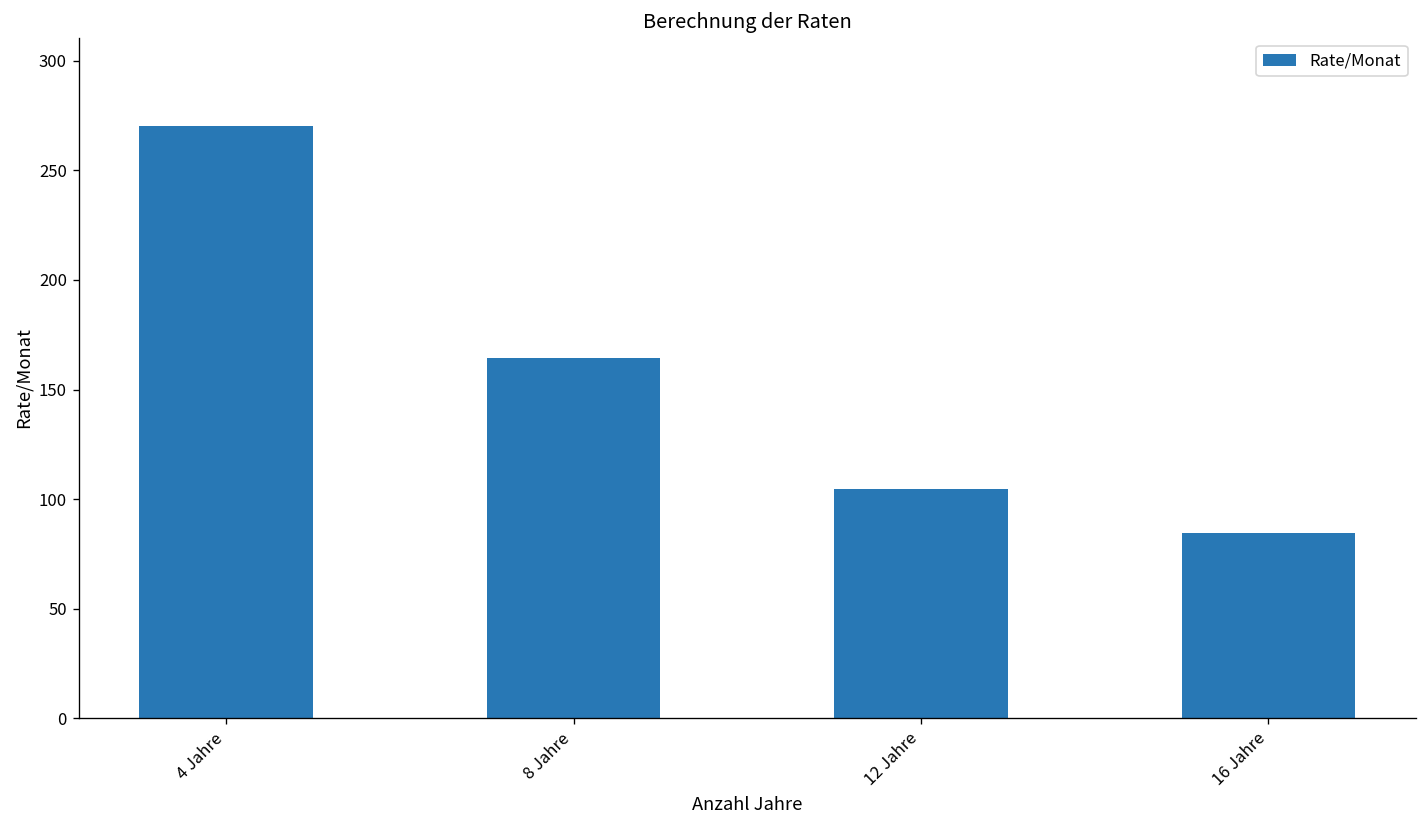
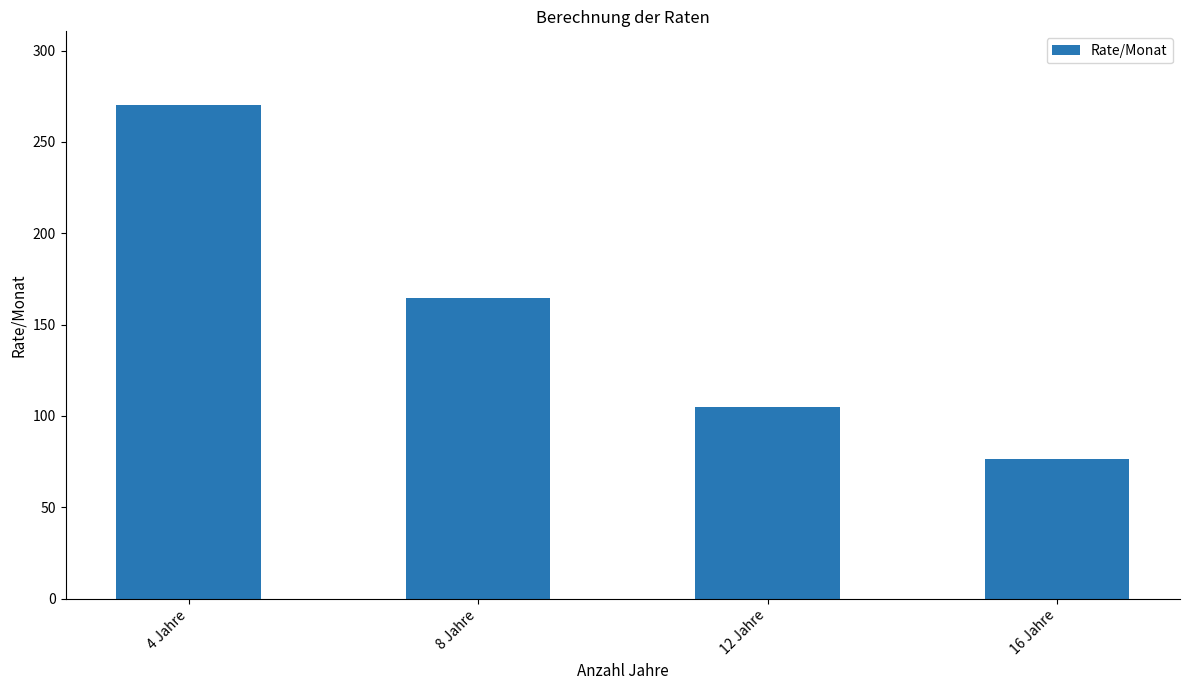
  {
    "4 Jahre": 270,
    "8 Jahre": 165,
    "12 Jahre": 105,
-   "16 Jahre": 84
+   "16 Jahre": 77
  }
